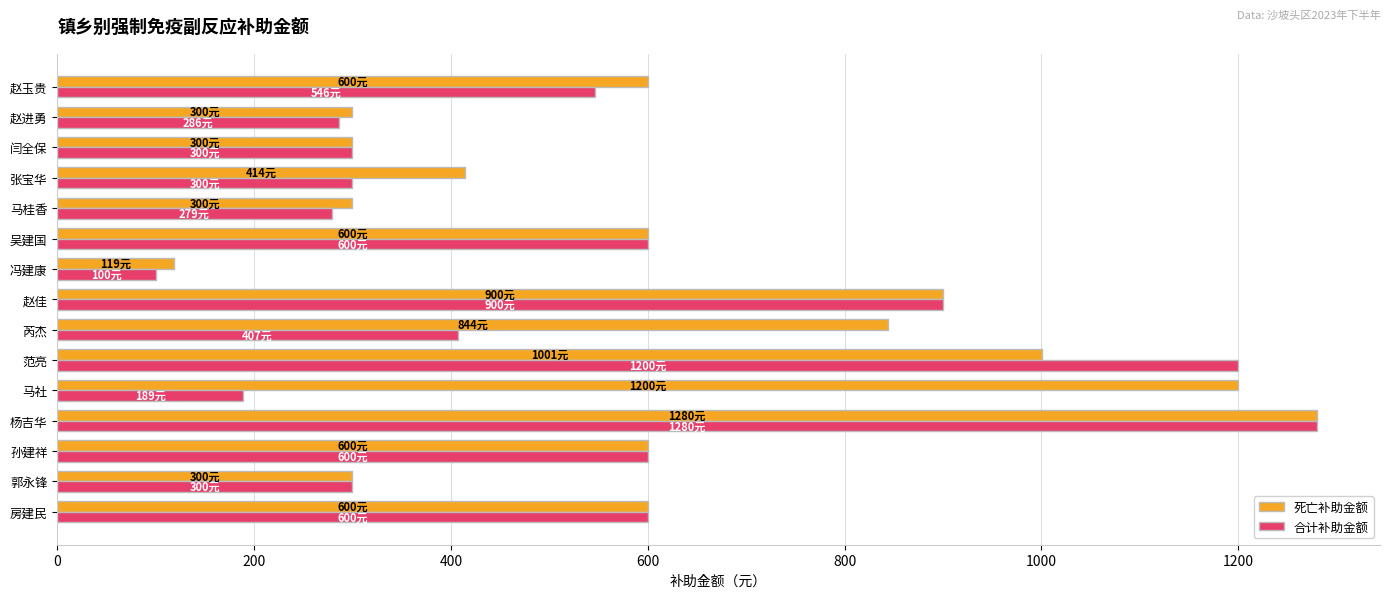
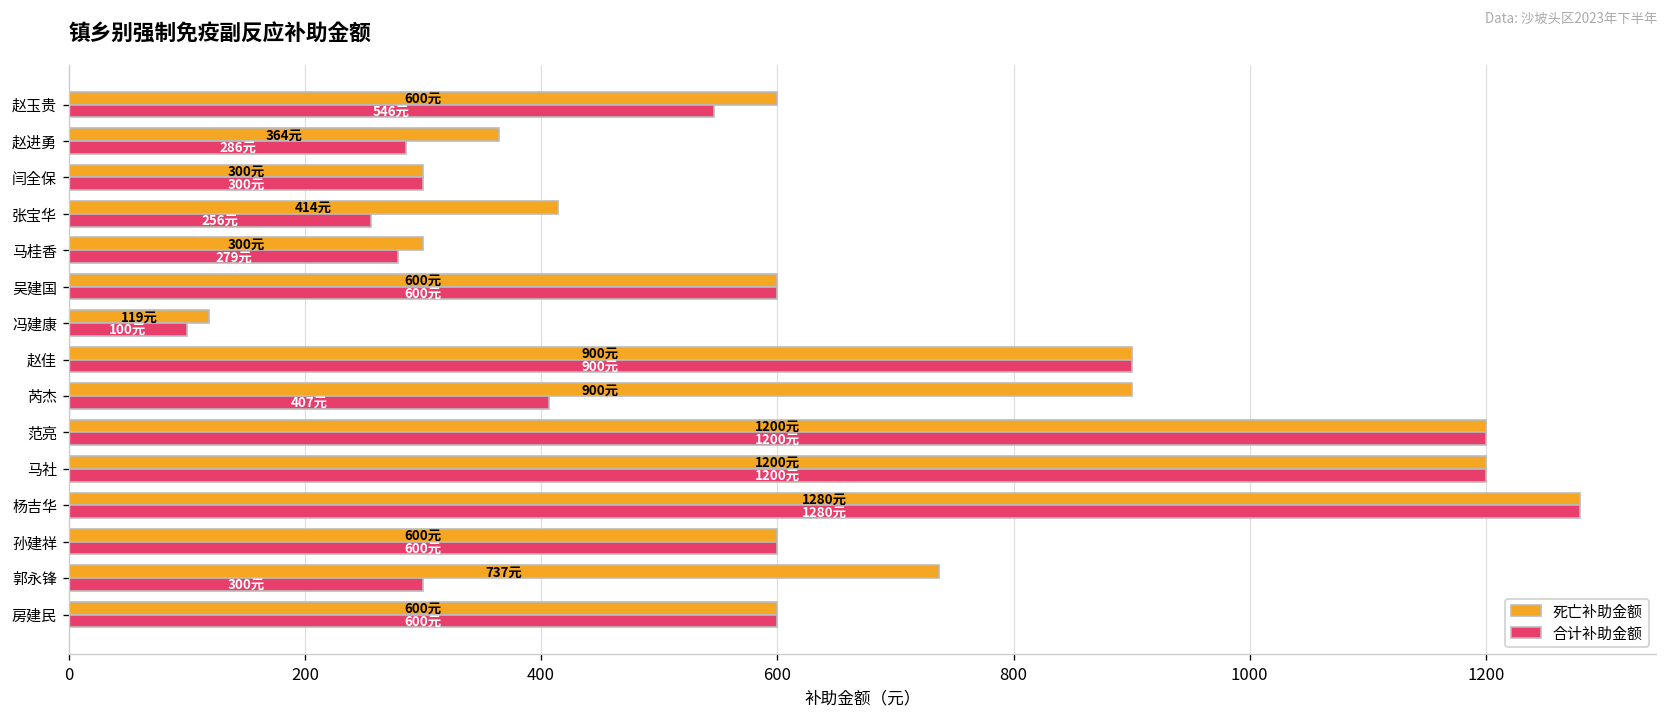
  {
    "死亡补助金额": {
      "赵玉贵": "600元",
-     "赵进勇": "300元",
+     "赵进勇": "364元",
      "张宝华": "414元",
      "马桂香": "300元",
      "冯建康": "119元",
-     "芮杰": "844元",
-     "范亮": "1001元",
-     "郭永锋": "300元"
+     "芮杰": "900元",
+     "范亮": "1200元",
+     "郭永锋": "737元"
    },
    "合计补助金额": {
      "赵玉贵": "546元",
      "赵进勇": "286元",
-     "张宝华": "300元",
+     "张宝华": "256元",
      "马桂香": "279元",
      "冯建康": "100元",
      "芮杰": "407元",
-     "马社": "189元",
+     "马社": "1200元",
      "郭永锋": "300元"
    }
  }
